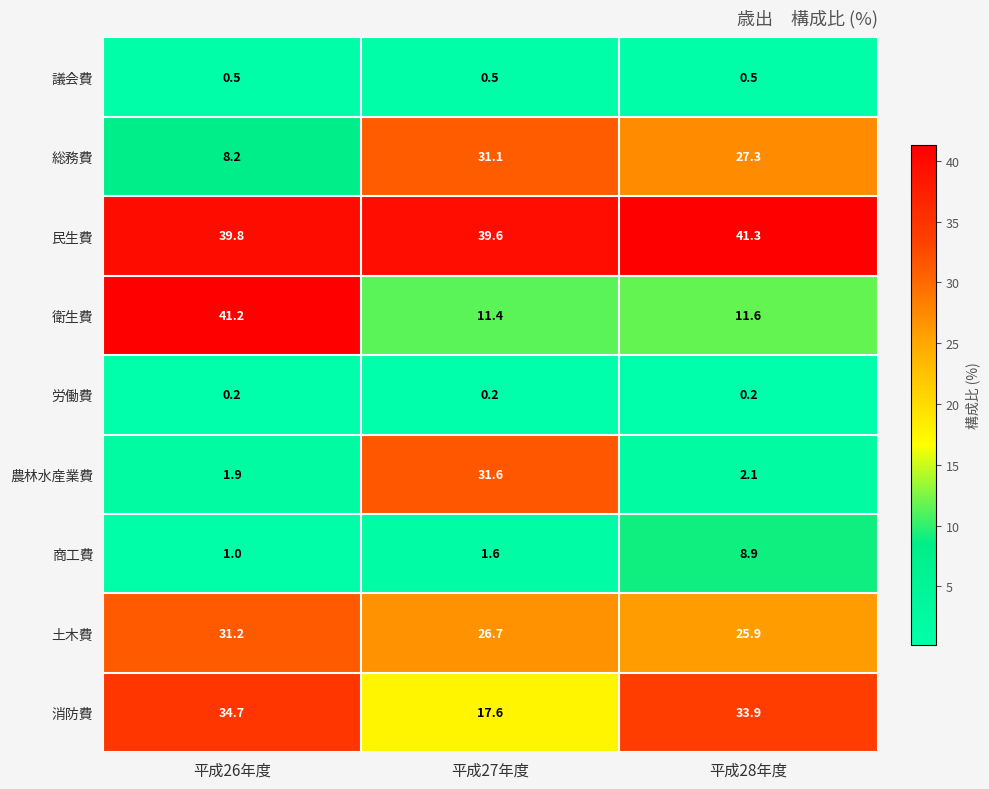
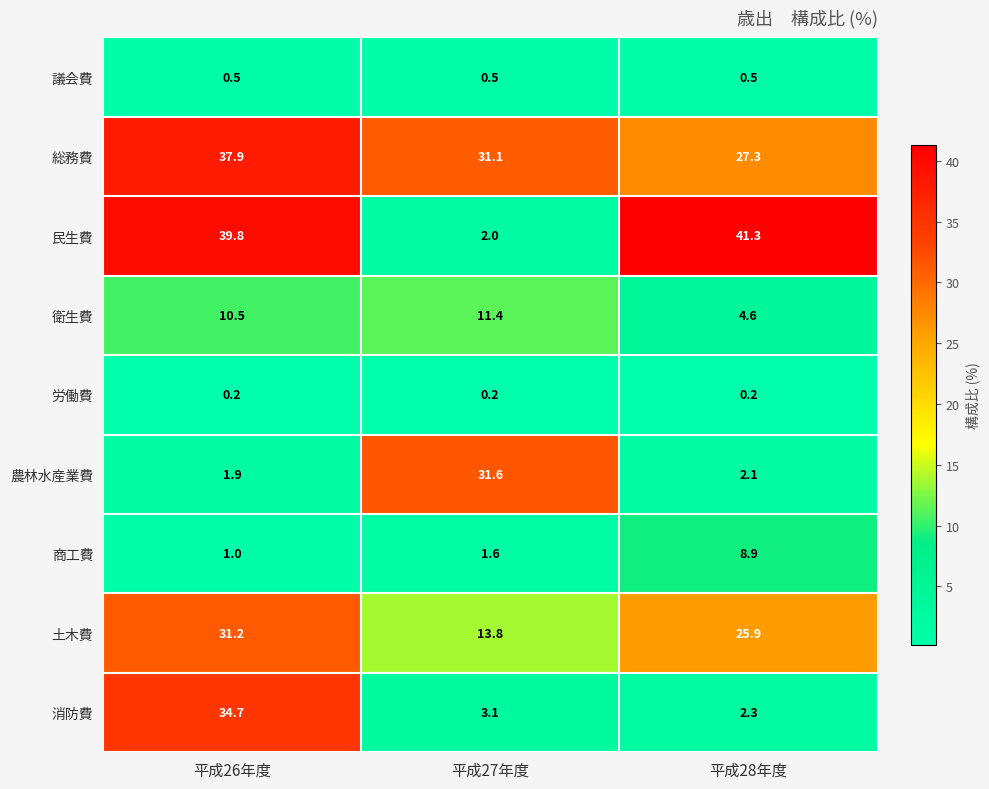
  {
    "議会費": {
      "平成26年度": 0.5,
      "平成27年度": 0.5,
      "平成28年度": 0.5
    },
    "総務費": {
-     "平成26年度": 8.2,
+     "平成26年度": 37.9,
      "平成27年度": 31.1,
      "平成28年度": 27.3
    },
    "民生費": {
      "平成26年度": 39.8,
-     "平成27年度": 39.6,
+     "平成27年度": 2.0,
      "平成28年度": 41.3
    },
    "衛生費": {
-     "平成26年度": 41.2,
+     "平成26年度": 10.5,
      "平成27年度": 11.4,
-     "平成28年度": 11.6
+     "平成28年度": 4.6
    },
    "労働費": {
      "平成26年度": 0.2,
      "平成27年度": 0.2,
      "平成28年度": 0.2
    },
    "農林水産業費": {
      "平成26年度": 1.9,
      "平成27年度": 31.6,
      "平成28年度": 2.1
    },
    "商工費": {
      "平成26年度": 1.0,
      "平成27年度": 1.6,
      "平成28年度": 8.9
    },
    "土木費": {
      "平成26年度": 31.2,
-     "平成27年度": 26.7,
+     "平成27年度": 13.8,
      "平成28年度": 25.9
    },
    "消防費": {
      "平成26年度": 34.7,
-     "平成27年度": 17.6,
-     "平成28年度": 33.9
+     "平成27年度": 3.1,
+     "平成28年度": 2.3
    }
  }
